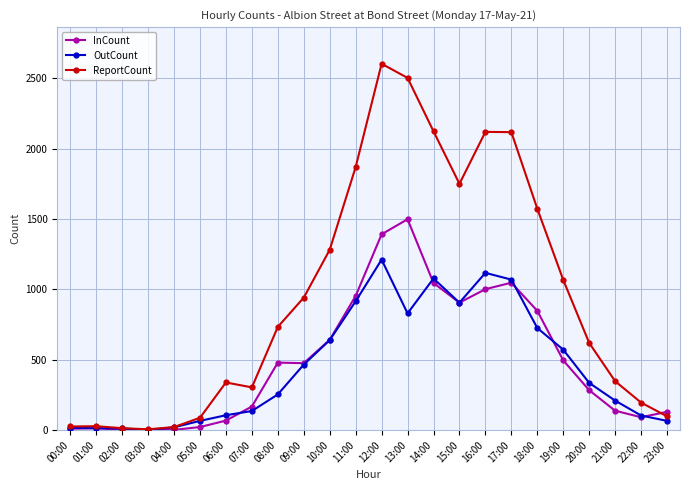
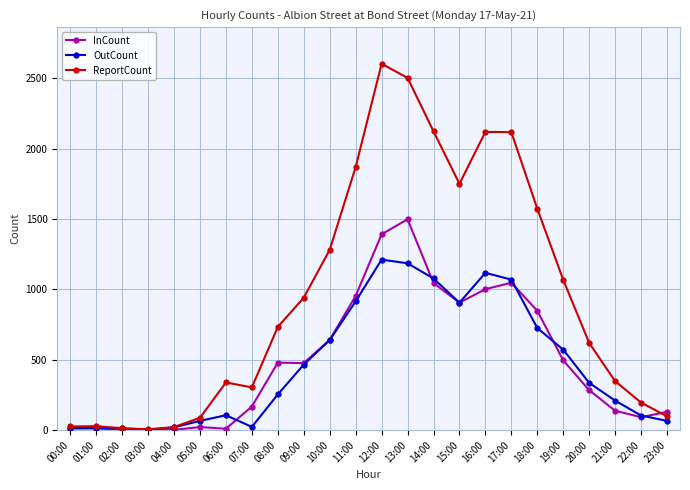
  {
    "InCount": {
      "04:00": 0,
      "05:00": 20,
-     "06:00": 70,
+     "06:00": 10,
      "07:00": 170,
      "08:00": 480,
      "11:00": 950,
      "12:00": 1390,
      "13:00": 1500,
      "14:00": 1050,
      "16:00": 1000,
      "17:00": 1050,
      "18:00": 850,
      "19:00": 500,
      "20:00": 280,
      "21:00": 140,
      "23:00": 130
    },
    "OutCount": {
      "05:00": 70,
      "06:00": 110,
-     "07:00": 140,
+     "07:00": 20,
      "08:00": 250,
      "11:00": 920,
      "12:00": 1210,
-     "13:00": 830,
+     "13:00": 1190,
      "14:00": 1080,
      "16:00": 1120,
      "17:00": 1070,
      "18:00": 730,
      "19:00": 570,
      "20:00": 340,
      "21:00": 210,
      "23:00": 70
    },
    "ReportCount": {
      "05:00": 90,
      "06:00": 340,
      "07:00": 300,
      "08:00": 730,
      "09:00": 940,
      "10:00": 1280,
      "11:00": 1870,
      "12:00": 2600,
      "13:00": 2500,
      "14:00": 2120,
      "15:00": 1750,
      "16:00": 2120,
      "17:00": 2120,
      "18:00": 1570,
      "19:00": 1070,
      "20:00": 620,
      "21:00": 350,
      "22:00": 200,
      "23:00": 100
    }
  }
